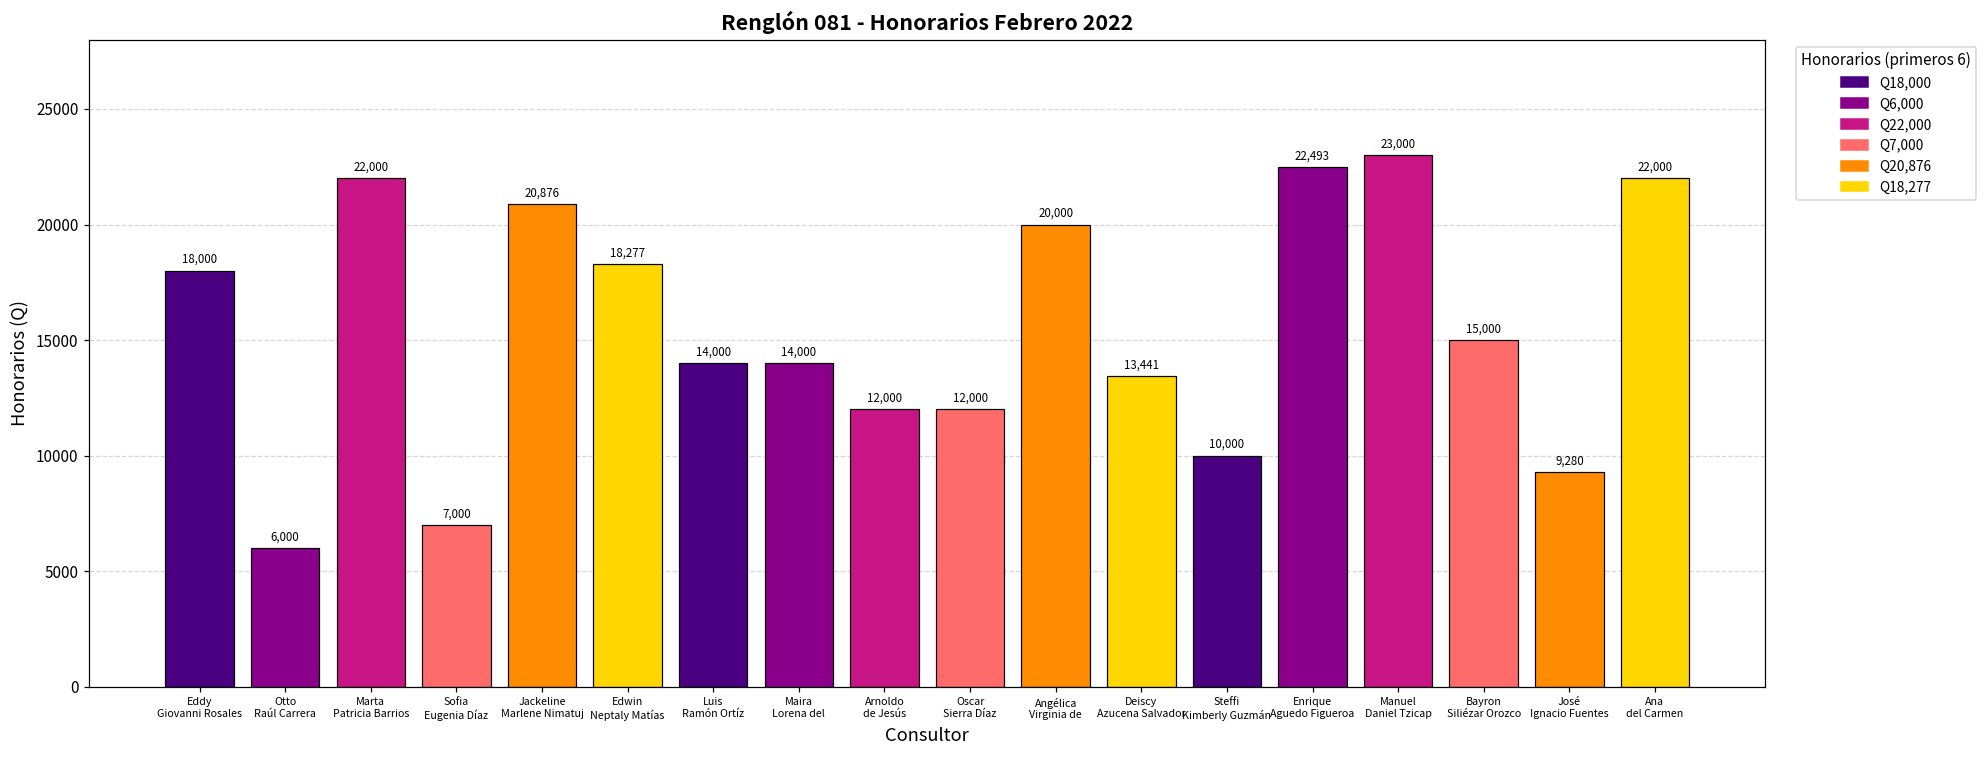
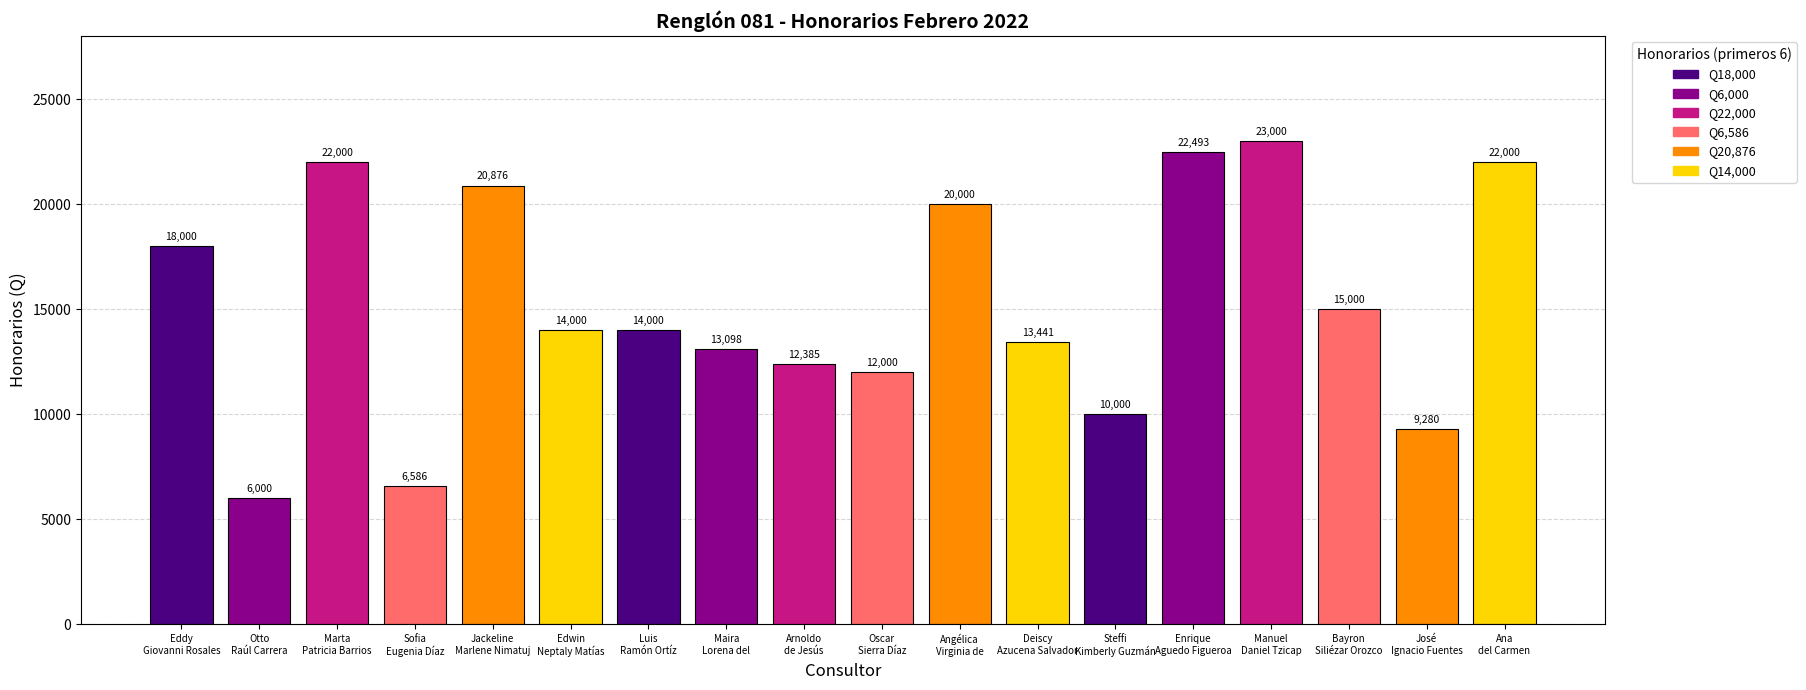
  {
    "Eddy Giovanni Rosales": "18,000",
    "Otto Raúl Carrera": "6,000",
    "Marta Patricia Barrios": "22,000",
-   "Sofia Eugenia Díaz": "7,000",
+   "Sofia Eugenia Díaz": "6,586",
    "Jackeline Marlene Nimatuj": "20,876",
-   "Edwin Neptaly Matías": "18,277",
+   "Edwin Neptaly Matías": "14,000",
    "Luis Ramón Ortíz": "14,000",
-   "Maira Lorena del": "14,000",
-   "Arnoldo de Jesús": "12,000",
+   "Maira Lorena del": "13,098",
+   "Arnoldo de Jesús": "12,385",
    "Oscar Sierra Díaz": "12,000",
    "Angélica Virginia de": "20,000",
    "Deiscy Azucena Salvador": "13,441",
    "Steffi Kimberly Guzmán": "10,000",
    "Enrique Aguedo Figueroa": "22,493",
    "Manuel Daniel Tzicap": "23,000",
    "Bayron Siliézar Orozco": "15,000",
    "José Ignacio Fuentes": "9,280",
    "Ana del Carmen": "22,000"
  }
